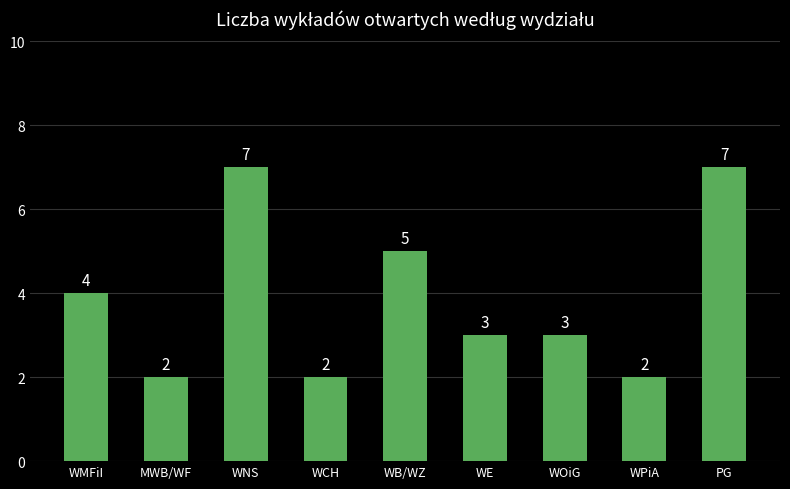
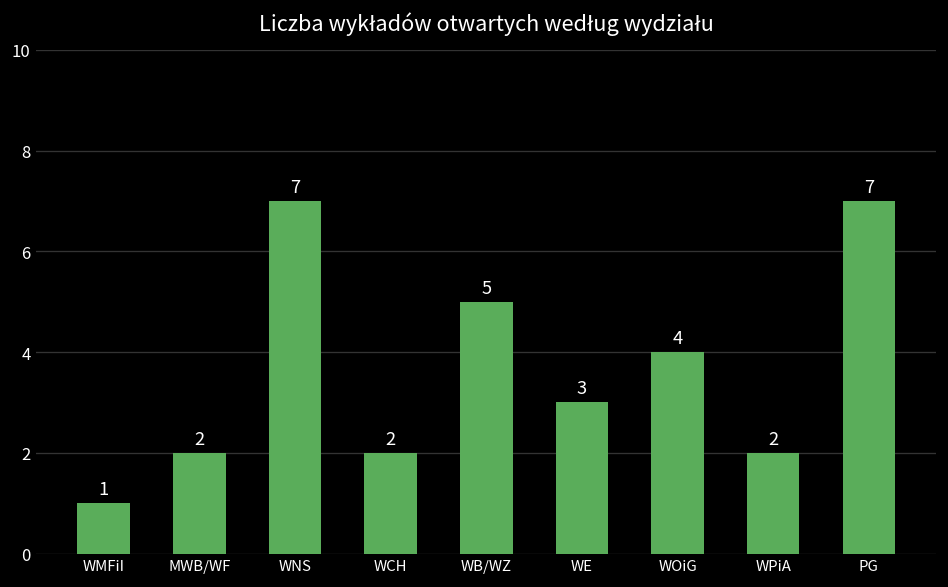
  {
-   "WMFiI": 4,
+   "WMFiI": 1,
    "MWB/WF": 2,
    "WNS": 7,
    "WCH": 2,
    "WB/WZ": 5,
    "WE": 3,
-   "WOiG": 3,
+   "WOiG": 4,
    "WPiA": 2,
    "PG": 7
  }
